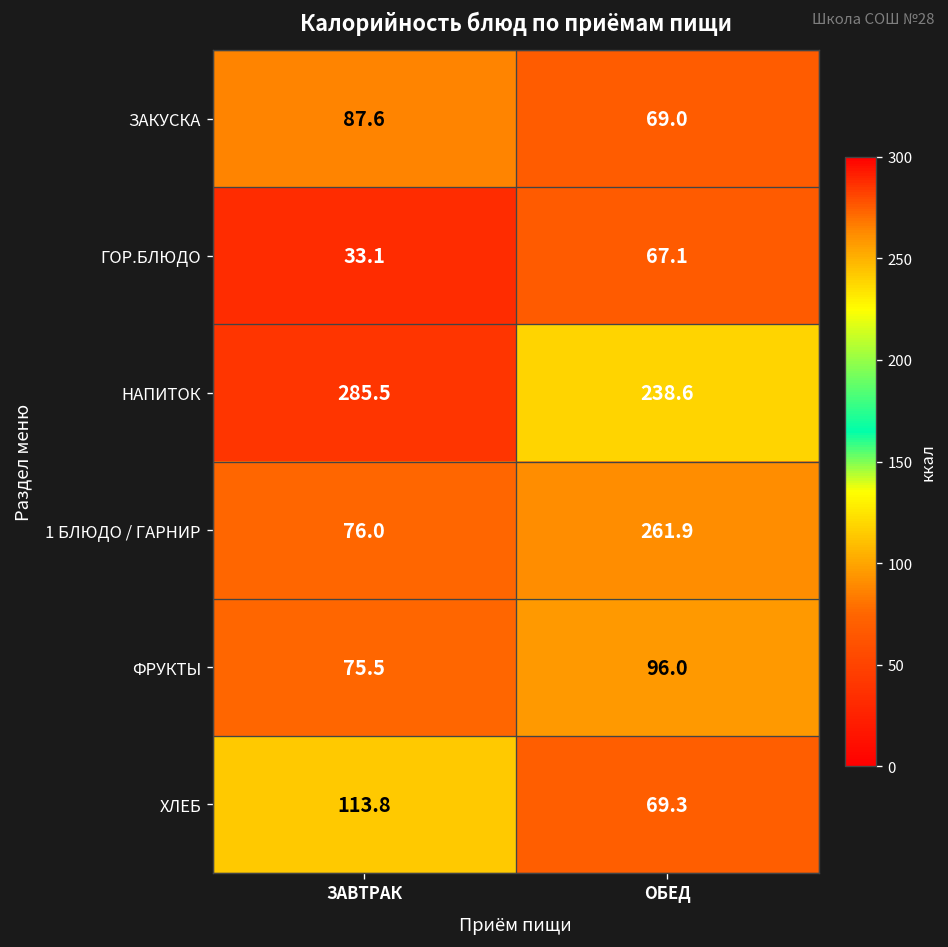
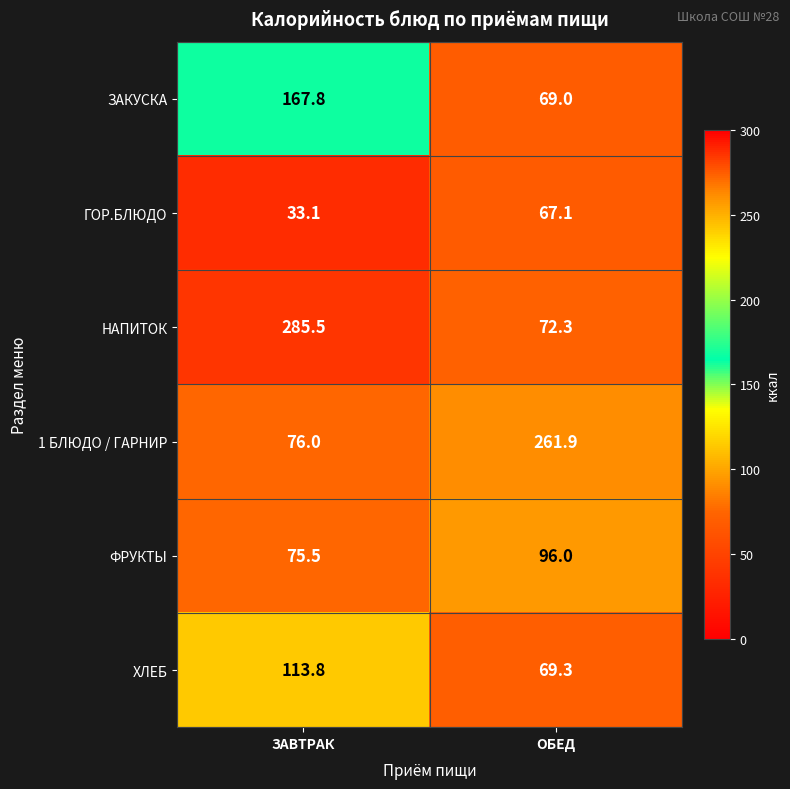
  {
    "ЗАКУСКА": {
-     "ЗАВТРАК": 87.6,
+     "ЗАВТРАК": 167.8,
      "ОБЕД": 69.0
    },
    "ГОР.БЛЮДО": {
      "ЗАВТРАК": 33.1,
      "ОБЕД": 67.1
    },
    "НАПИТОК": {
      "ЗАВТРАК": 285.5,
-     "ОБЕД": 238.6
+     "ОБЕД": 72.3
    },
    "1 БЛЮДО / ГАРНИР": {
      "ЗАВТРАК": 76.0,
      "ОБЕД": 261.9
    },
    "ФРУКТЫ": {
      "ЗАВТРАК": 75.5,
      "ОБЕД": 96.0
    },
    "ХЛЕБ": {
      "ЗАВТРАК": 113.8,
      "ОБЕД": 69.3
    }
  }
